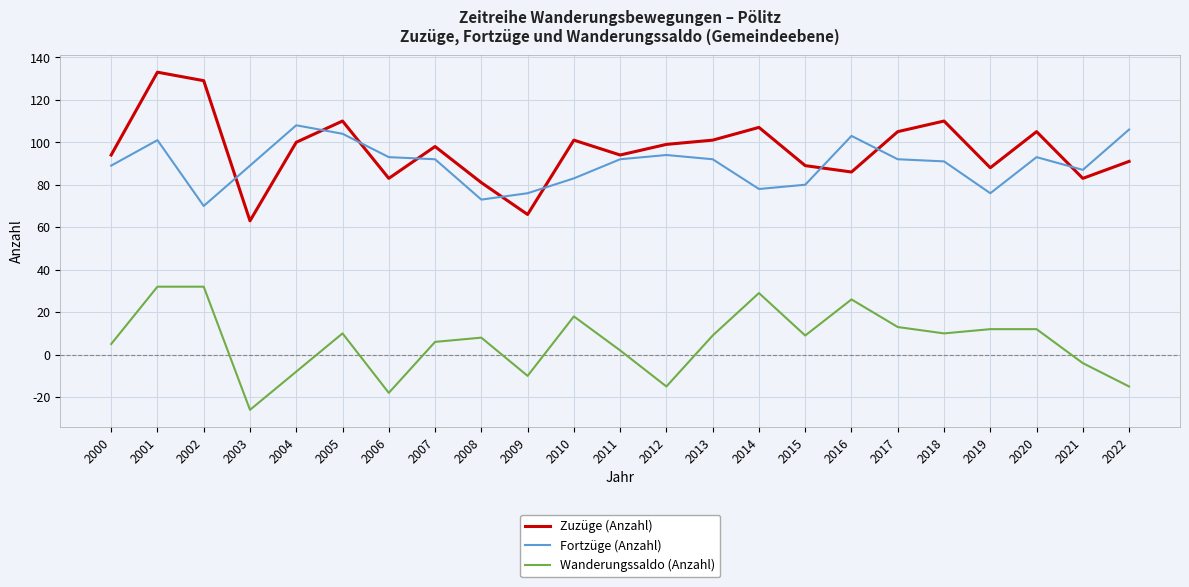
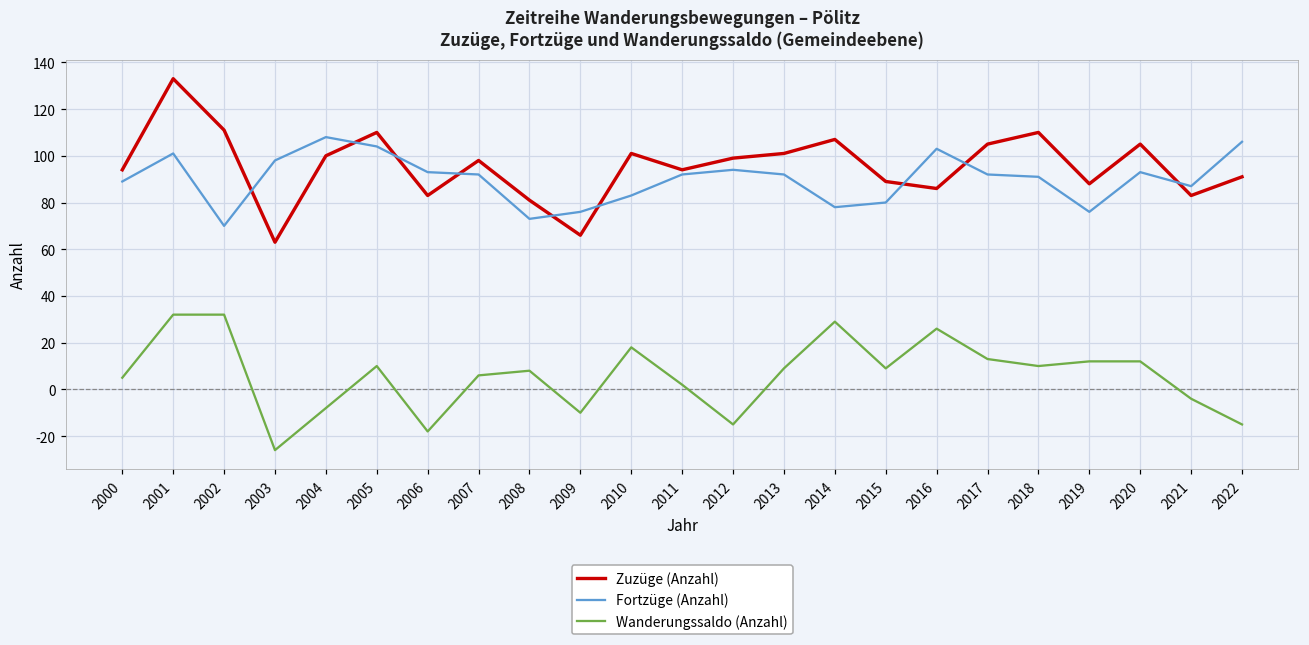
  {
    "Zuzüge (Anzahl)": {
      "2000": 94,
      "2001": 133,
-     "2002": 129,
+     "2002": 111,
      "2003": 63,
      "2004": 100,
      "2005": 110,
      "2006": 83,
      "2007": 98,
      "2008": 81,
      "2009": 66,
      "2010": 101,
      "2011": 94,
      "2012": 99,
      "2013": 101,
      "2014": 107,
      "2015": 89,
      "2016": 86,
      "2017": 105,
      "2018": 110,
      "2019": 88,
      "2020": 105,
      "2021": 83,
      "2022": 91
    },
    "Fortzüge (Anzahl)": {
      "2000": 89,
      "2001": 101,
      "2002": 70,
-     "2003": 89,
+     "2003": 98,
      "2004": 108,
      "2005": 104,
      "2006": 93,
      "2007": 92,
      "2008": 73,
      "2009": 76,
      "2010": 83,
      "2011": 92,
      "2012": 94,
      "2013": 92,
      "2014": 78,
      "2015": 80,
      "2016": 103,
      "2017": 92,
      "2018": 91,
      "2019": 76,
      "2020": 93,
      "2021": 87,
      "2022": 106
    },
    "Wanderungssaldo (Anzahl)": {
      "2000": 5,
      "2001": 32,
      "2002": 32,
      "2003": -26,
      "2004": -8,
      "2005": 10,
      "2006": -18,
      "2007": 6,
      "2008": 8,
      "2009": -10,
      "2010": 18,
      "2011": 2,
      "2012": -15,
      "2013": 9,
      "2014": 29,
      "2015": 9,
      "2016": 26,
      "2017": 13,
      "2018": 10,
      "2019": 12,
      "2020": 12,
      "2021": -4,
      "2022": -15
    }
  }
